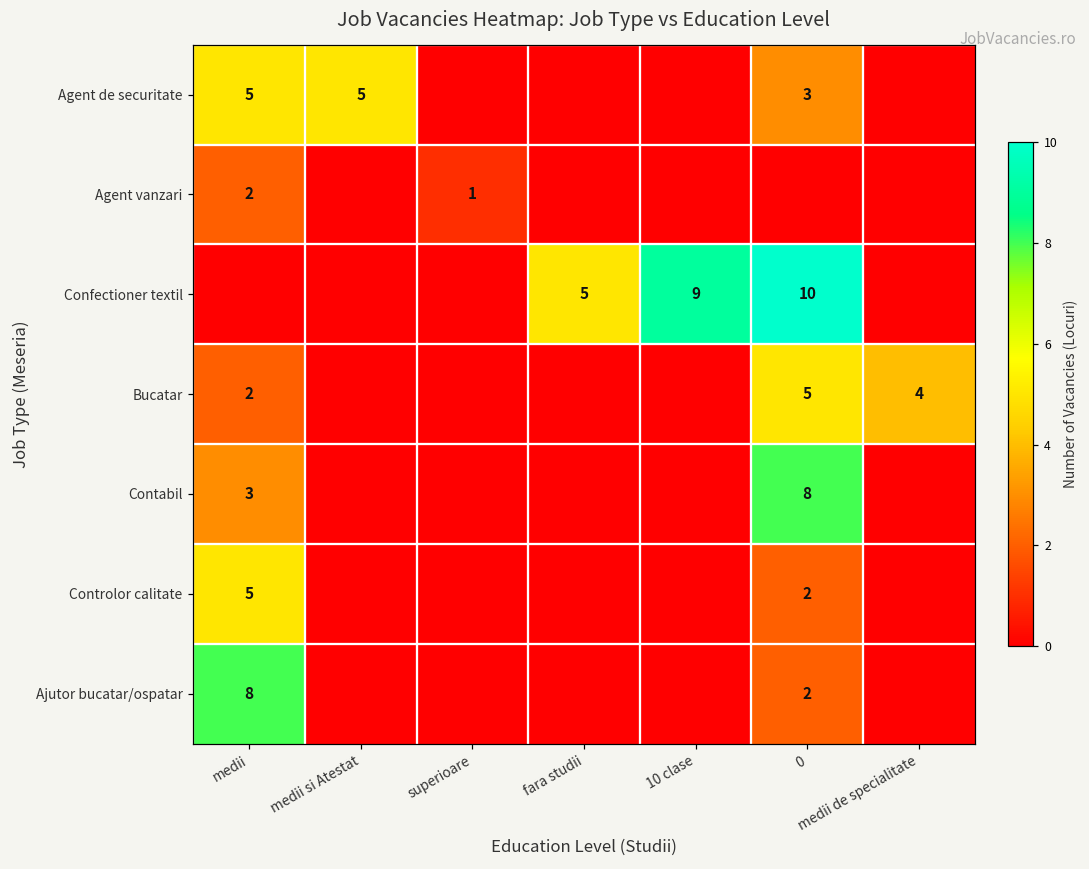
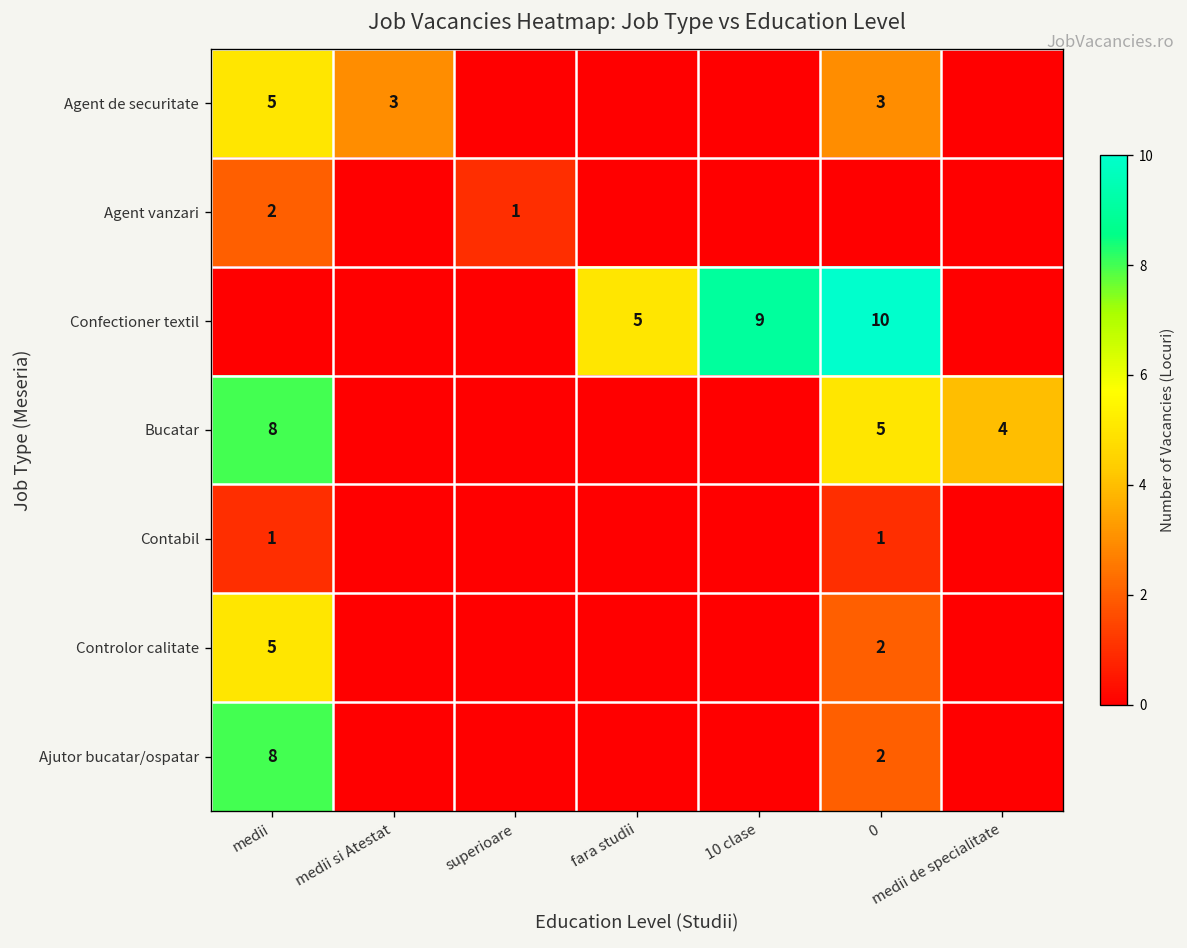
  {
    "Agent de securitate": {
      "medii": 5,
-     "medii si Atestat": 5,
+     "medii si Atestat": 3,
      "0": 3
    },
    "Agent vanzari": {
      "medii": 2,
      "superioare": 1
    },
    "Confectioner textil": {
      "fara studii": 5,
      "10 clase": 9,
      "0": 10
    },
    "Bucatar": {
-     "medii": 2,
+     "medii": 8,
      "0": 5,
      "medii de specialitate": 4
    },
    "Contabil": {
-     "medii": 3,
-     "0": 8
+     "medii": 1,
+     "0": 1
    },
    "Controlor calitate": {
      "medii": 5,
      "0": 2
    },
    "Ajutor bucatar/ospatar": {
      "medii": 8,
      "0": 2
    }
  }
